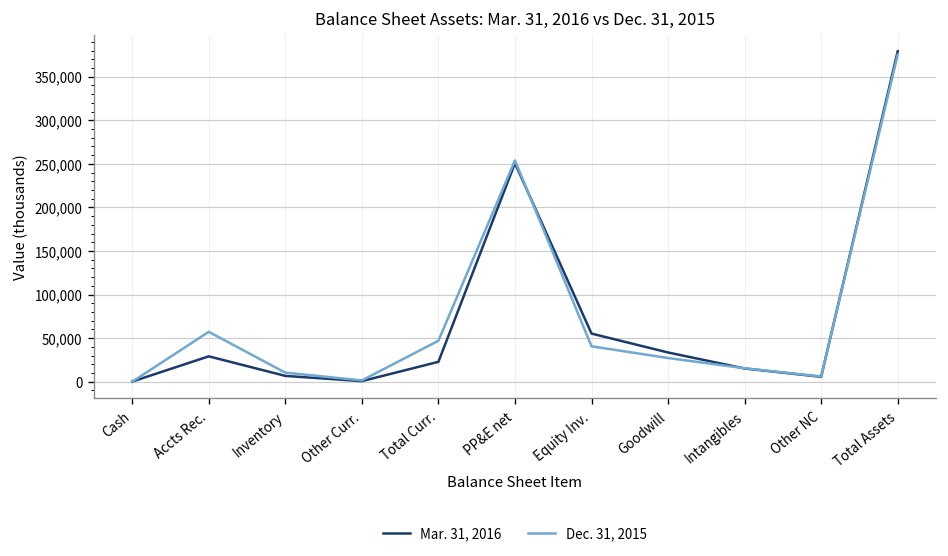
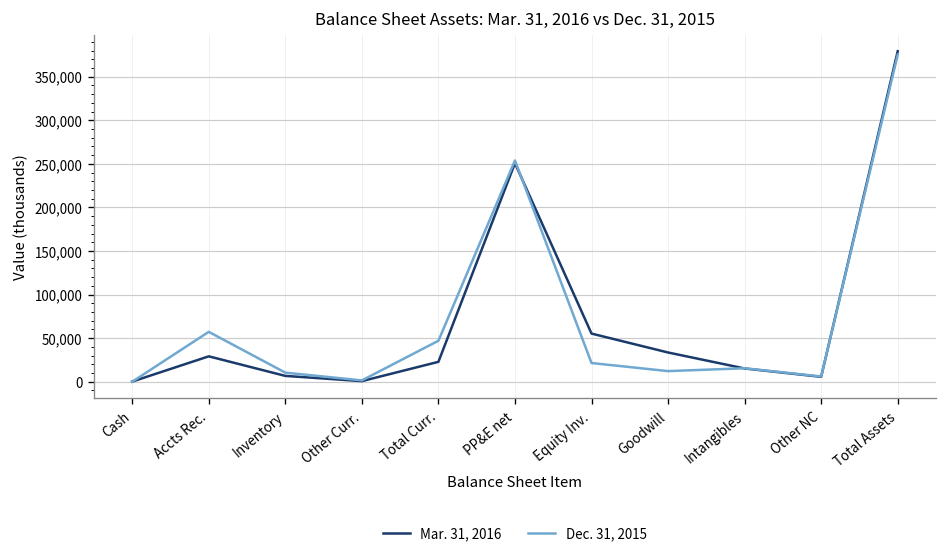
  {
    "Mar. 31, 2016": {
      "Accts Rec.": "30,000",
      "Inventory": "10,000",
      "Total Curr.": "20,000",
      "Equity Inv.": "60,000",
      "Goodwill": "30,000",
      "Total Assets": "380,000"
    },
    "Dec. 31, 2015": {
      "Accts Rec.": "60,000",
      "Inventory": "10,000",
      "Total Curr.": "50,000",
-     "Equity Inv.": "40,000",
-     "Goodwill": "30,000",
+     "Equity Inv.": "20,000",
+     "Goodwill": "10,000",
      "Total Assets": "380,000"
    }
  }
